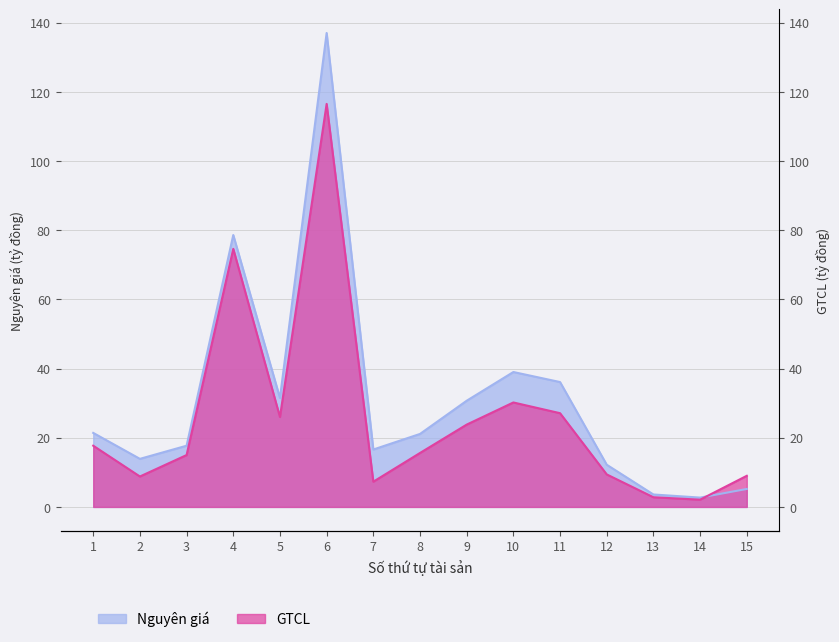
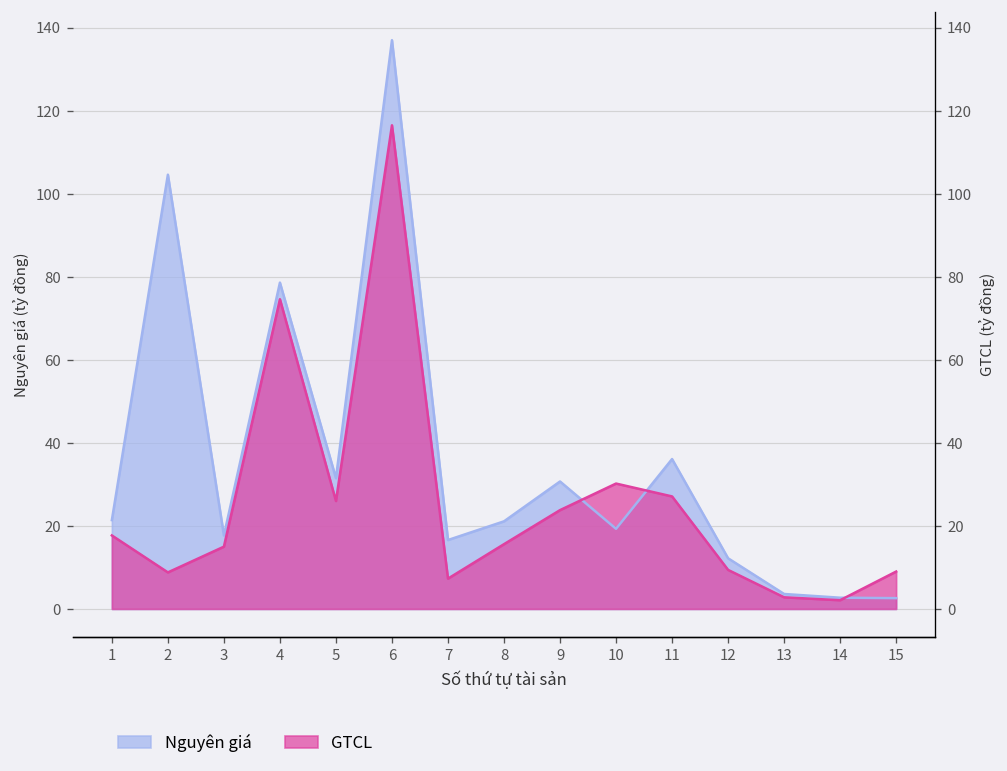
  {
    "Nguyên giá": {
      "1": 21,
-     "2": 14,
+     "2": 105,
      "3": 18,
      "4": 79,
      "5": 32,
      "6": 137,
      "7": 17,
      "8": 21,
      "9": 31,
-     "10": 39,
+     "10": 19,
      "11": 36,
      "12": 12,
      "13": 4,
-     "15": 5
+     "15": 3
    },
    "GTCL": {
      "1": 18,
      "2": 9,
      "3": 15,
      "4": 75,
      "5": 26,
      "6": 117,
      "7": 7,
      "8": 16,
      "9": 24,
      "10": 30,
      "11": 27,
      "12": 9,
      "13": 3,
      "15": 9
    }
  }
